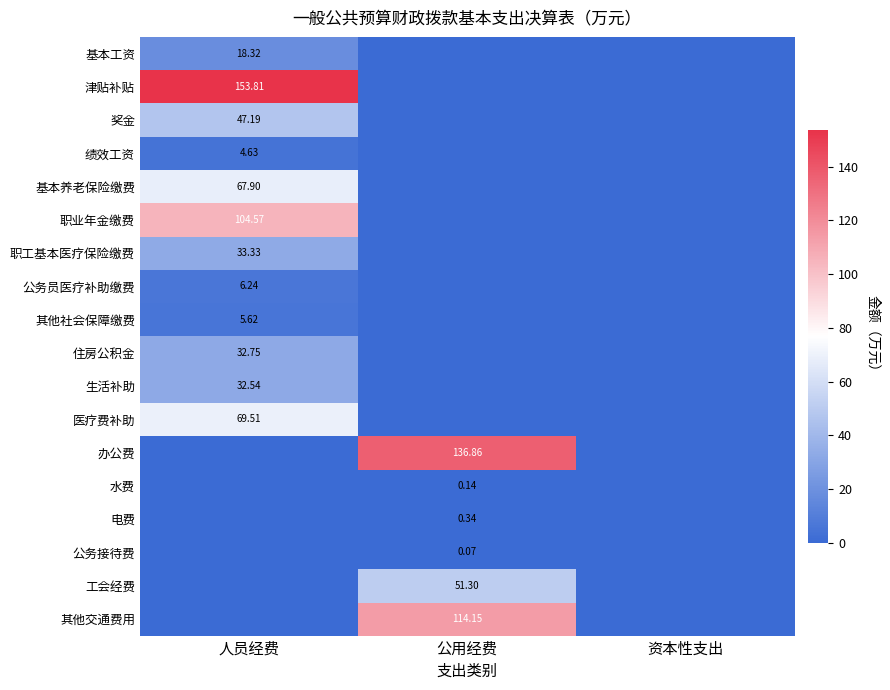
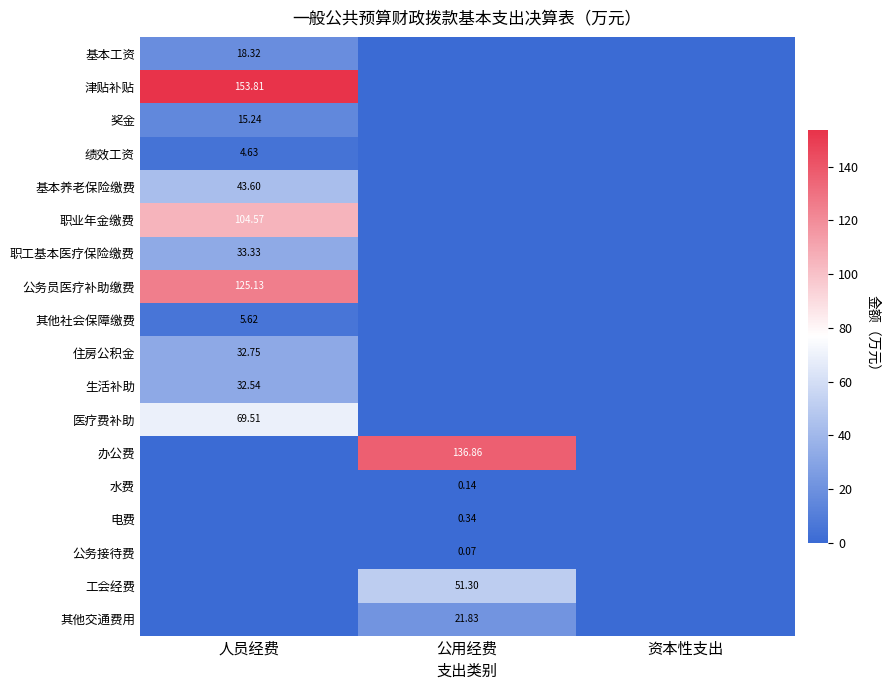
  {
    "基本工资": {
      "人员经费": 18.32
    },
    "津贴补贴": {
      "人员经费": 153.81
    },
    "奖金": {
-     "人员经费": 47.19
+     "人员经费": 15.24
    },
    "绩效工资": {
      "人员经费": 4.63
    },
    "基本养老保险缴费": {
-     "人员经费": 67.90
+     "人员经费": 43.60
    },
    "职业年金缴费": {
      "人员经费": 104.57
    },
    "职工基本医疗保险缴费": {
      "人员经费": 33.33
    },
    "公务员医疗补助缴费": {
-     "人员经费": 6.24
+     "人员经费": 125.13
    },
    "其他社会保障缴费": {
      "人员经费": 5.62
    },
    "住房公积金": {
      "人员经费": 32.75
    },
    "生活补助": {
      "人员经费": 32.54
    },
    "医疗费补助": {
      "人员经费": 69.51
    },
    "办公费": {
      "公用经费": 136.86
    },
    "水费": {
      "公用经费": 0.14
    },
    "电费": {
      "公用经费": 0.34
    },
    "公务接待费": {
      "公用经费": 0.07
    },
    "工会经费": {
      "公用经费": 51.30
    },
    "其他交通费用": {
-     "公用经费": 114.15
+     "公用经费": 21.83
    }
  }
